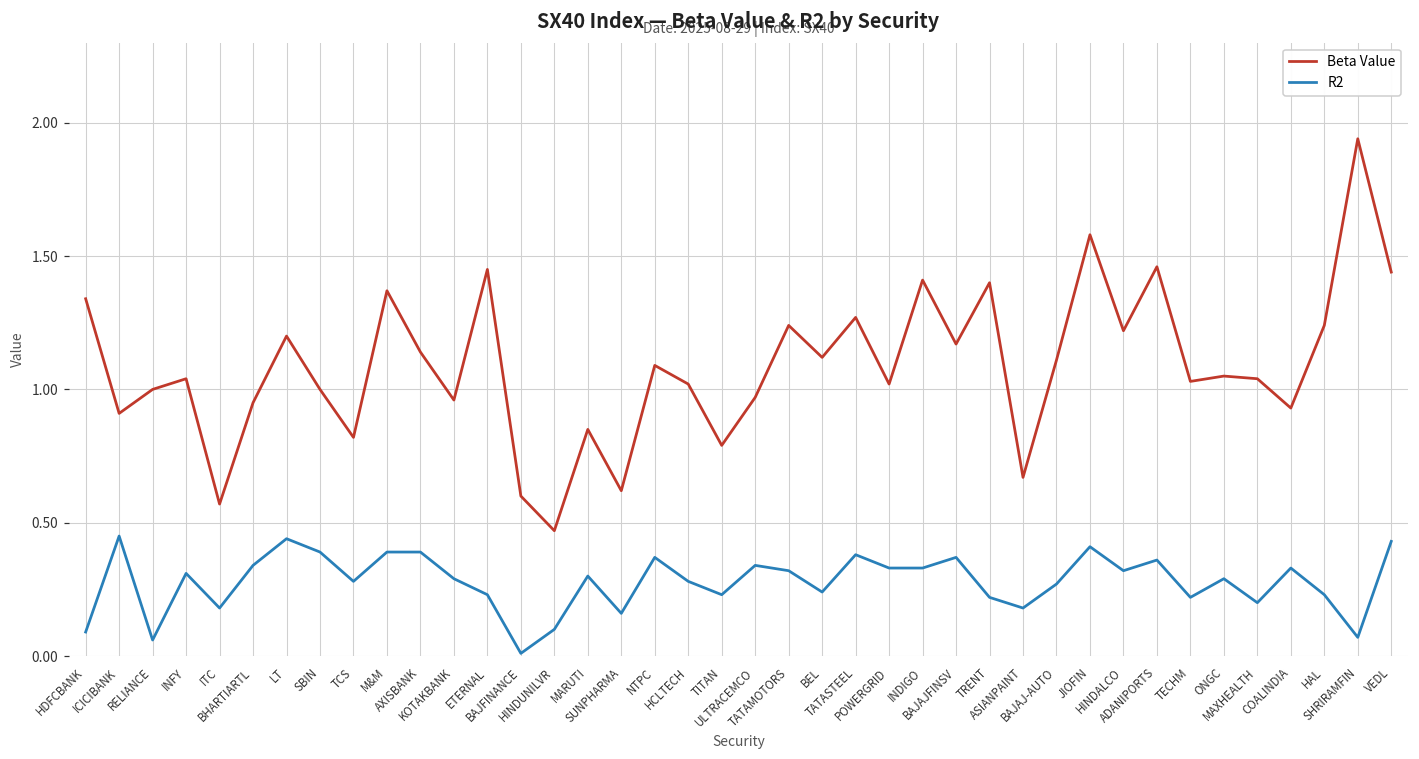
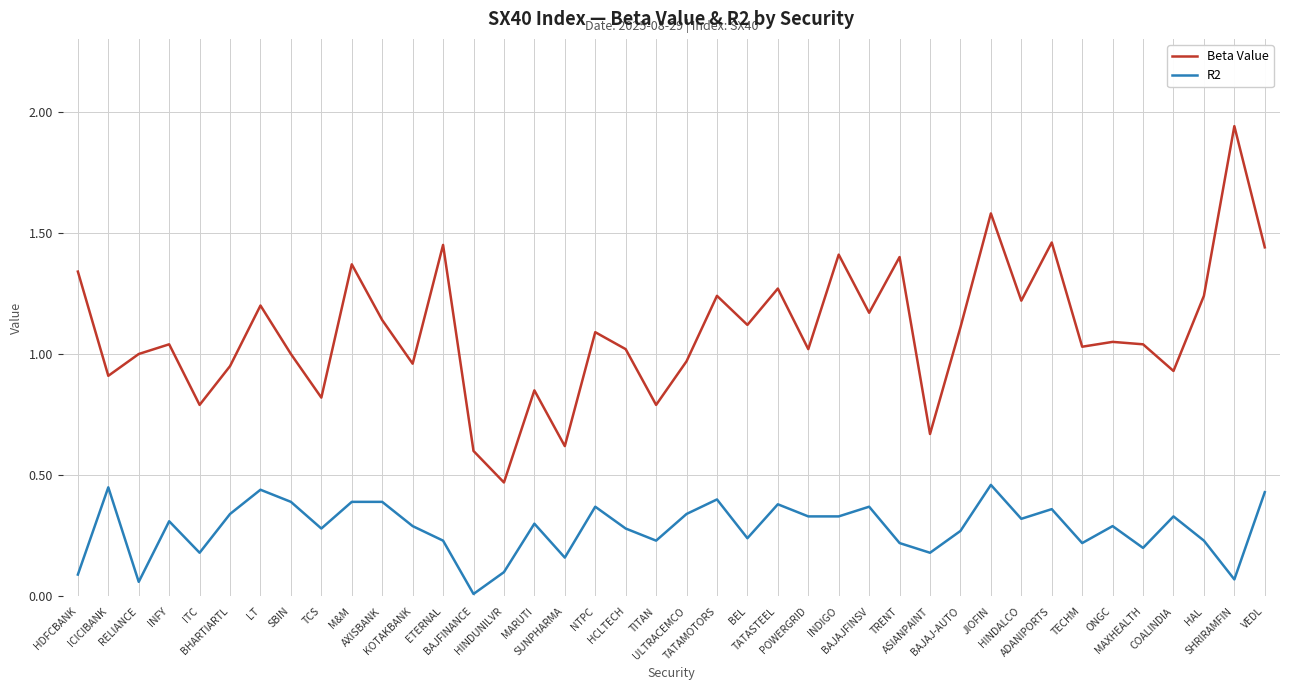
  {
    "Beta Value": {
      "HDFCBANK": 1.34,
      "ICICIBANK": 0.91,
      "RELIANCE": 1.00,
      "INFY": 1.04,
-     "ITC": 0.57,
+     "ITC": 0.79,
      "BHARTIARTL": 0.95,
      "LT": 1.20,
      "SBIN": 1.00,
      "TCS": 0.82,
      "M&M": 1.37,
      "AXISBANK": 1.14,
      "KOTAKBANK": 0.96,
      "ETERNAL": 1.45,
      "BAJFINANCE": 0.60,
      "HINDUNILVR": 0.47,
      "MARUTI": 0.85,
      "SUNPHARMA": 0.62,
      "NTPC": 1.09,
      "HCLTECH": 1.02,
      "TITAN": 0.79,
      "ULTRACEMCO": 0.97,
      "TATAMOTORS": 1.24,
      "BEL": 1.12,
      "TATASTEEL": 1.27,
      "POWERGRID": 1.02,
      "INDIGO": 1.41,
      "BAJAJFINSV": 1.17,
      "TRENT": 1.40,
      "ASIANPAINT": 0.67,
      "BAJAJ-AUTO": 1.11,
      "JIOFIN": 1.58,
      "HINDALCO": 1.22,
      "ADANIPORTS": 1.46,
      "TECHM": 1.03,
      "ONGC": 1.05,
      "MAXHEALTH": 1.04,
      "COALINDIA": 0.93,
      "HAL": 1.24,
      "SHRIRAMFIN": 1.94,
      "VEDL": 1.44
    },
    "R2": {
      "HDFCBANK": 0.09,
      "ICICIBANK": 0.45,
      "RELIANCE": 0.06,
      "INFY": 0.31,
      "ITC": 0.18,
      "BHARTIARTL": 0.34,
      "LT": 0.44,
      "SBIN": 0.39,
      "TCS": 0.28,
      "M&M": 0.39,
      "AXISBANK": 0.39,
      "KOTAKBANK": 0.29,
      "ETERNAL": 0.23,
      "BAJFINANCE": 0.01,
      "HINDUNILVR": 0.10,
      "MARUTI": 0.30,
      "SUNPHARMA": 0.16,
      "NTPC": 0.37,
      "HCLTECH": 0.28,
      "TITAN": 0.23,
      "ULTRACEMCO": 0.34,
-     "TATAMOTORS": 0.32,
+     "TATAMOTORS": 0.40,
      "BEL": 0.24,
      "TATASTEEL": 0.38,
      "POWERGRID": 0.33,
      "INDIGO": 0.33,
      "BAJAJFINSV": 0.37,
      "TRENT": 0.22,
      "ASIANPAINT": 0.18,
      "BAJAJ-AUTO": 0.27,
-     "JIOFIN": 0.41,
+     "JIOFIN": 0.46,
      "HINDALCO": 0.32,
      "ADANIPORTS": 0.36,
      "TECHM": 0.22,
      "ONGC": 0.29,
      "MAXHEALTH": 0.20,
      "COALINDIA": 0.33,
      "HAL": 0.23,
      "SHRIRAMFIN": 0.07,
      "VEDL": 0.43
    }
  }
